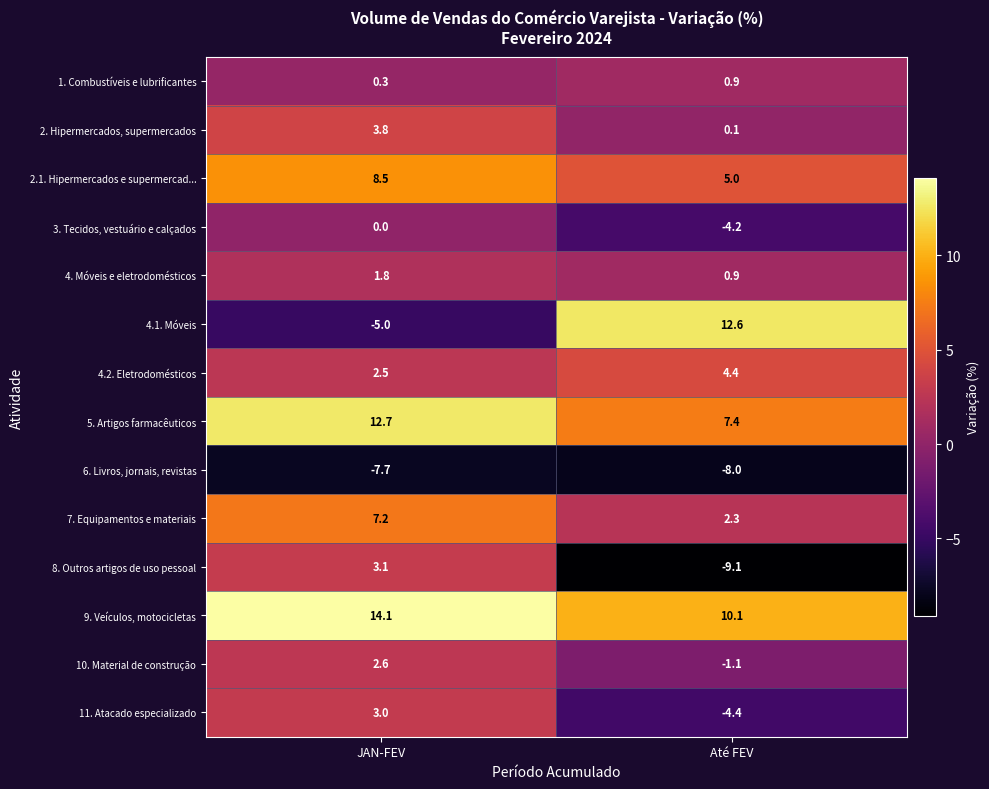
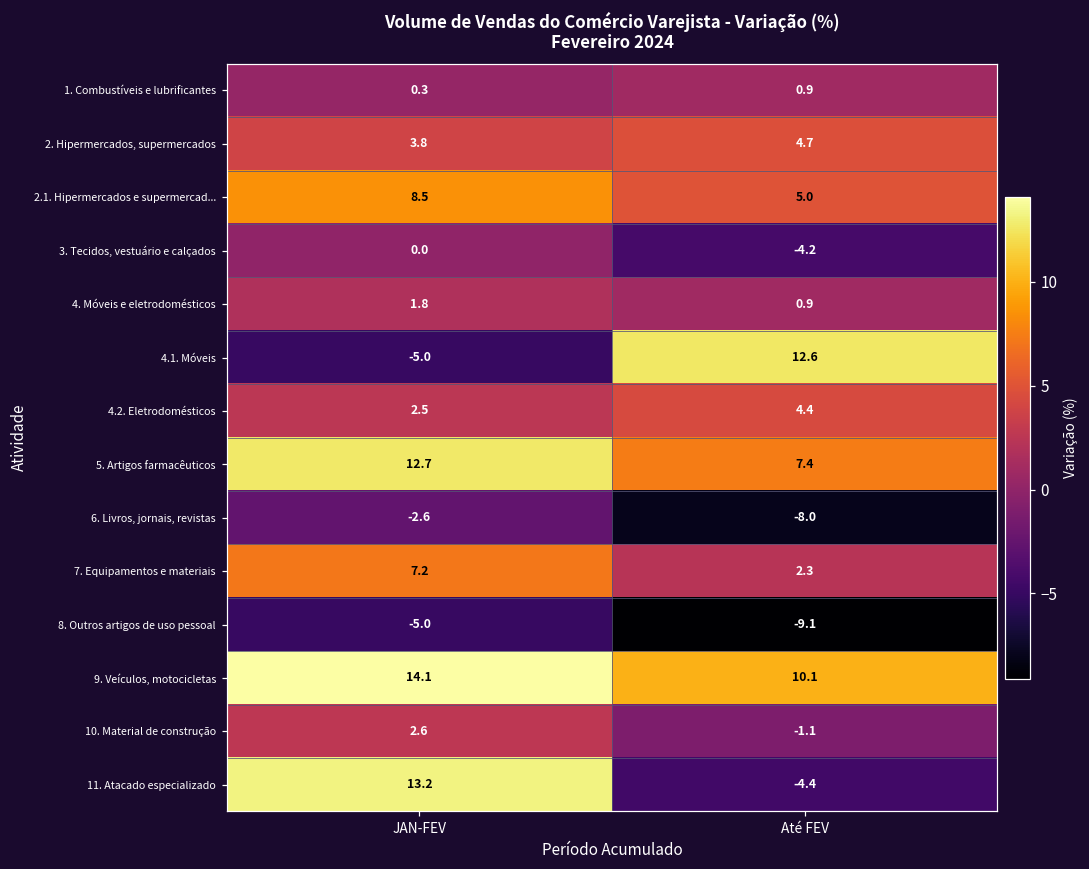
  {
    "1. Combustíveis e lubrificantes": {
      "JAN-FEV": 0.3,
      "Até FEV": 0.9
    },
    "2. Hipermercados, supermercados": {
      "JAN-FEV": 3.8,
-     "Até FEV": 0.1
+     "Até FEV": 4.7
    },
    "2.1. Hipermercados e supermercad...": {
      "JAN-FEV": 8.5,
      "Até FEV": 5.0
    },
    "3. Tecidos, vestuário e calçados": {
      "JAN-FEV": 0.0,
      "Até FEV": -4.2
    },
    "4. Móveis e eletrodomésticos": {
      "JAN-FEV": 1.8,
      "Até FEV": 0.9
    },
    "4.1. Móveis": {
      "JAN-FEV": -5.0,
      "Até FEV": 12.6
    },
    "4.2. Eletrodomésticos": {
      "JAN-FEV": 2.5,
      "Até FEV": 4.4
    },
    "5. Artigos farmacêuticos": {
      "JAN-FEV": 12.7,
      "Até FEV": 7.4
    },
    "6. Livros, jornais, revistas": {
-     "JAN-FEV": -7.7,
+     "JAN-FEV": -2.6,
      "Até FEV": -8.0
    },
    "7. Equipamentos e materiais": {
      "JAN-FEV": 7.2,
      "Até FEV": 2.3
    },
    "8. Outros artigos de uso pessoal": {
-     "JAN-FEV": 3.1,
+     "JAN-FEV": -5.0,
      "Até FEV": -9.1
    },
    "9. Veículos, motocicletas": {
      "JAN-FEV": 14.1,
      "Até FEV": 10.1
    },
    "10. Material de construção": {
      "JAN-FEV": 2.6,
      "Até FEV": -1.1
    },
    "11. Atacado especializado": {
-     "JAN-FEV": 3.0,
+     "JAN-FEV": 13.2,
      "Até FEV": -4.4
    }
  }
